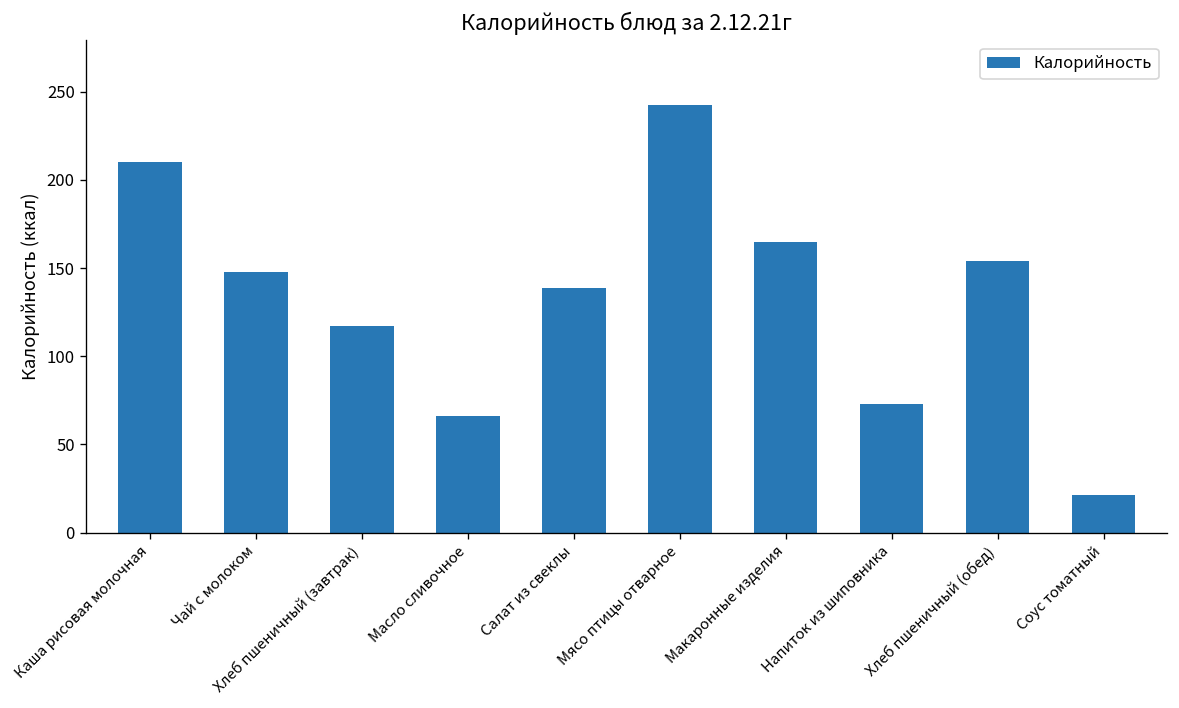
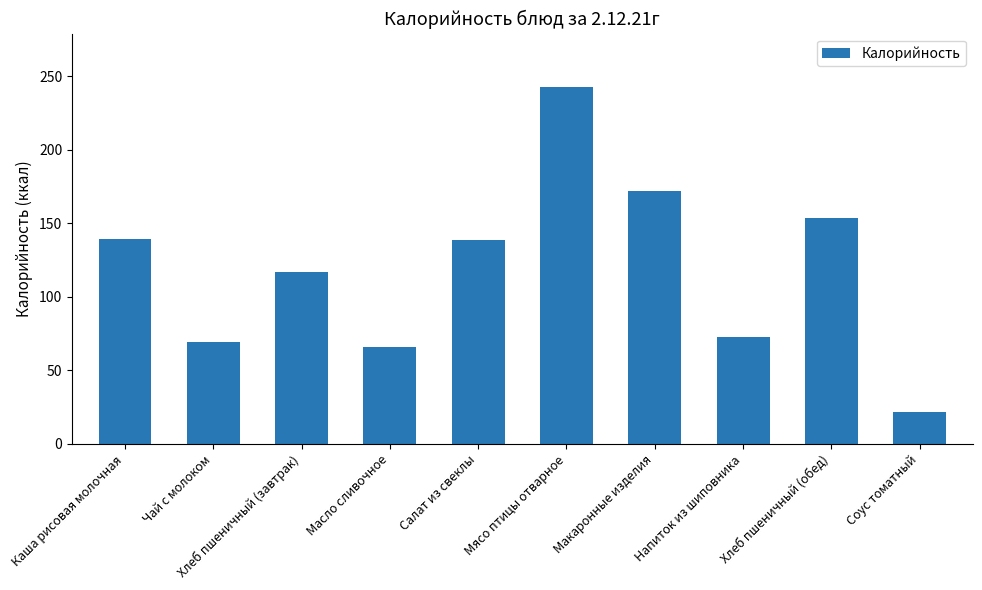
  {
-   "Каша рисовая молочная": 210,
-   "Чай с молоком": 148,
+   "Каша рисовая молочная": 140,
+   "Чай с молоком": 69,
    "Хлеб пшеничный (завтрак)": 117,
    "Масло сливочное": 66,
    "Салат из свеклы": 139,
    "Мясо птицы отварное": 243,
-   "Макаронные изделия": 165,
+   "Макаронные изделия": 172,
    "Напиток из шиповника": 73,
    "Хлеб пшеничный (обед)": 154,
    "Соус томатный": 22
  }
